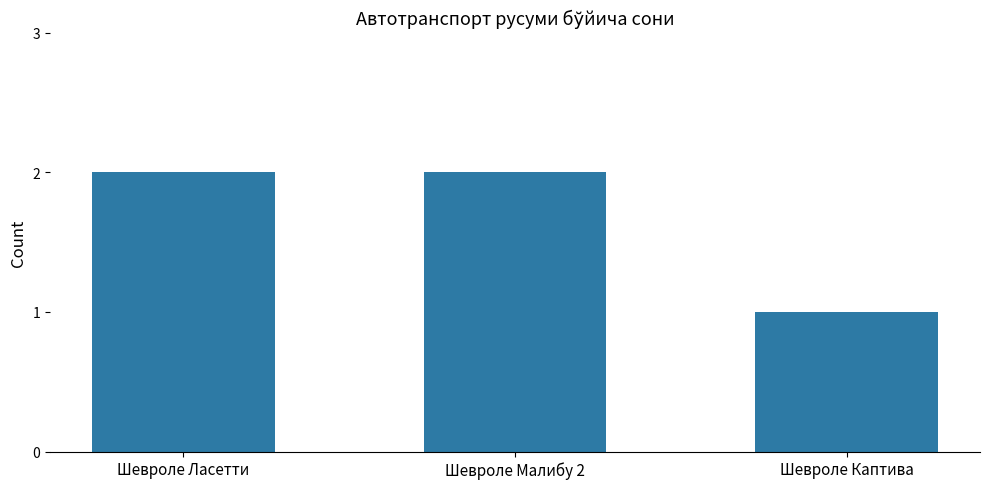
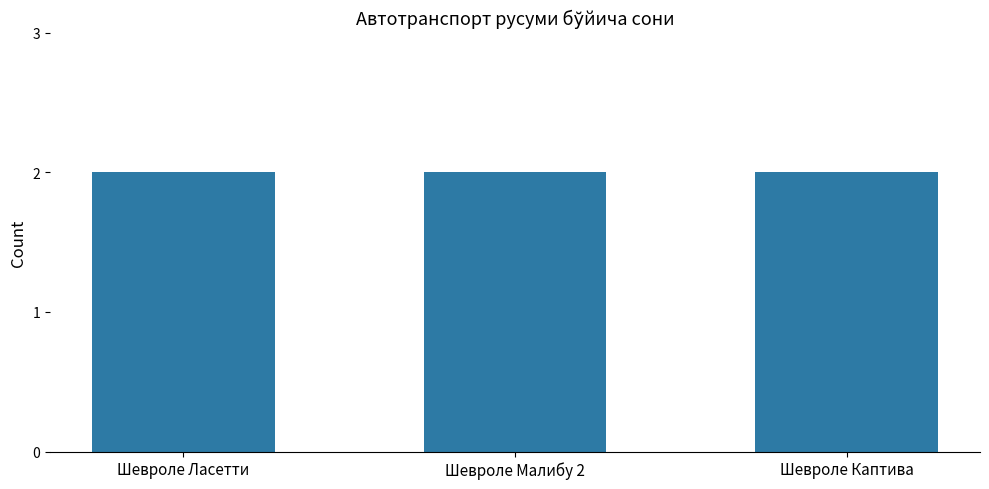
  {
    "Шевроле Ласетти": 2,
    "Шевроле Малибу 2": 2,
-   "Шевроле Каптива": 1
+   "Шевроле Каптива": 2
  }
